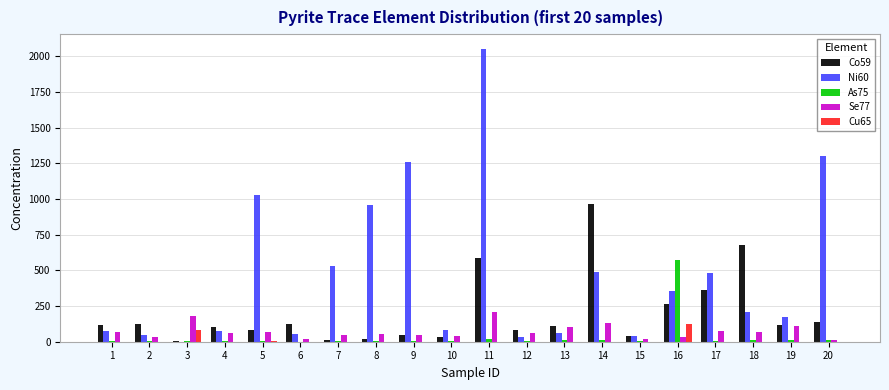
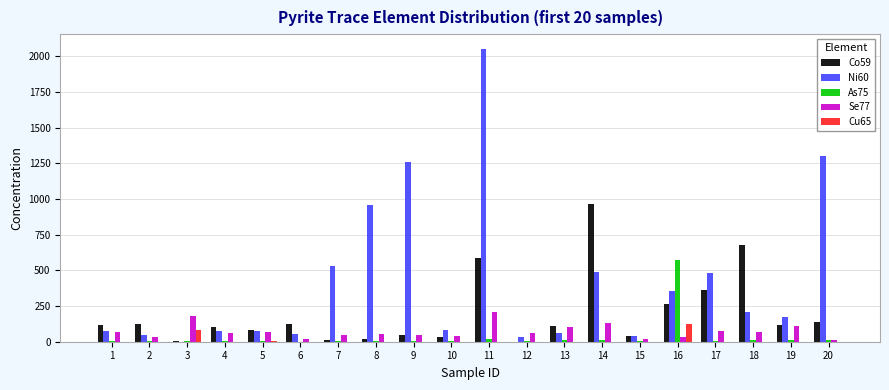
  {
    "Co59": {
      "1": 120,
      "2": 120,
      "4": 100,
      "5": 80,
      "6": 120,
      "8": 20,
      "9": 50,
      "10": 30,
      "11": 590,
-     "12": 80,
+     "12": 0,
      "13": 110,
      "14": 970,
      "15": 40,
      "16": 260,
      "17": 360,
      "18": 680,
      "19": 120,
      "20": 140
    },
    "Ni60": {
      "1": 80,
      "2": 50,
      "4": 70,
-     "5": 1030,
+     "5": 70,
      "6": 50,
      "7": 530,
      "8": 960,
      "9": 1260,
      "10": 80,
      "11": 2050,
      "12": 30,
      "13": 60,
      "14": 490,
      "15": 40,
      "16": 360,
      "17": 480,
      "18": 210,
      "19": 170,
      "20": 1300
    },
    "As75": {
      "11": 20,
      "16": 570
    },
    "Se77": {
      "1": 70,
      "2": 30,
      "3": 180,
      "4": 60,
      "5": 70,
      "7": 50,
      "8": 50,
      "9": 50,
      "10": 40,
      "11": 210,
      "12": 60,
      "13": 110,
      "14": 130,
      "15": 20,
      "16": 30,
      "17": 80,
      "18": 70,
      "19": 110
    },
    "Cu65": {
      "3": 80,
      "6": 0,
      "16": 120,
      "18": 0
    }
  }
